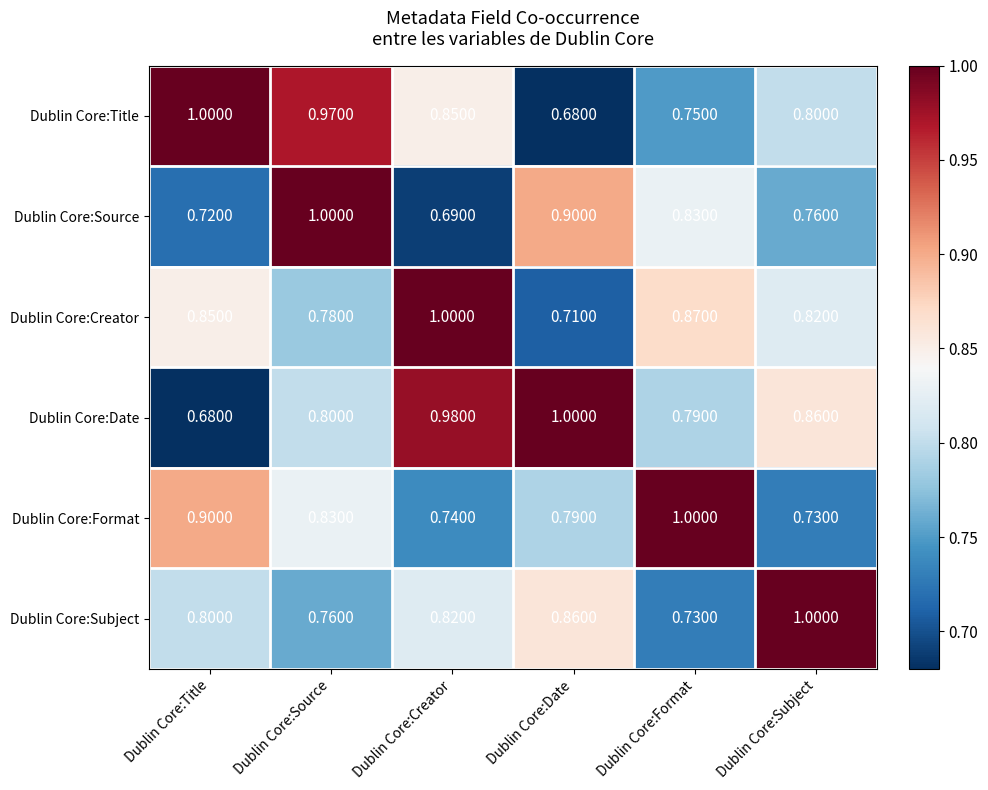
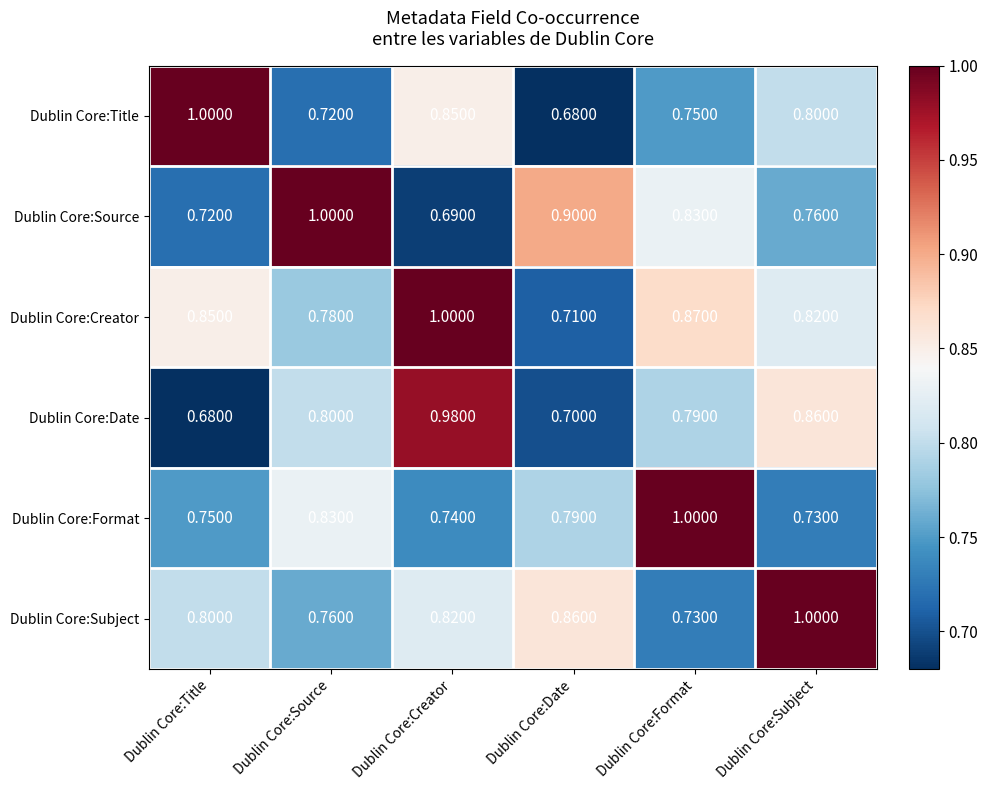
  {
    "Dublin Core:Title": {
      "Dublin Core:Title": 1.0000,
-     "Dublin Core:Source": 0.9700,
+     "Dublin Core:Source": 0.7200,
      "Dublin Core:Date": 0.6800,
      "Dublin Core:Format": 0.7500,
      "Dublin Core:Subject": 0.8000
    },
    "Dublin Core:Source": {
      "Dublin Core:Title": 0.7200,
      "Dublin Core:Source": 1.0000,
      "Dublin Core:Creator": 0.6900,
      "Dublin Core:Date": 0.9000,
      "Dublin Core:Subject": 0.7600
    },
    "Dublin Core:Creator": {
      "Dublin Core:Source": 0.7800,
      "Dublin Core:Creator": 1.0000,
      "Dublin Core:Date": 0.7100,
      "Dublin Core:Format": 0.8700
    },
    "Dublin Core:Date": {
      "Dublin Core:Title": 0.6800,
      "Dublin Core:Source": 0.8000,
      "Dublin Core:Creator": 0.9800,
-     "Dublin Core:Date": 1.0000,
+     "Dublin Core:Date": 0.7000,
      "Dublin Core:Format": 0.7900
    },
    "Dublin Core:Format": {
-     "Dublin Core:Title": 0.9000,
+     "Dublin Core:Title": 0.7500,
      "Dublin Core:Creator": 0.7400,
      "Dublin Core:Date": 0.7900,
      "Dublin Core:Format": 1.0000,
      "Dublin Core:Subject": 0.7300
    },
    "Dublin Core:Subject": {
      "Dublin Core:Title": 0.8000,
      "Dublin Core:Source": 0.7600,
      "Dublin Core:Format": 0.7300,
      "Dublin Core:Subject": 1.0000
    }
  }
